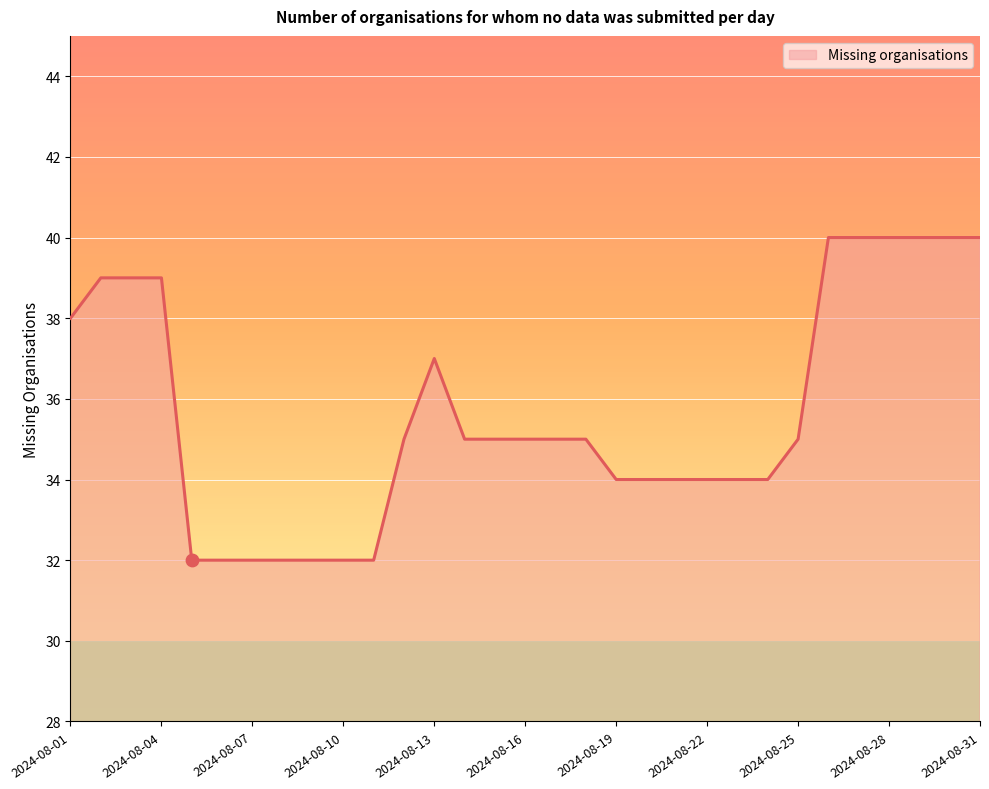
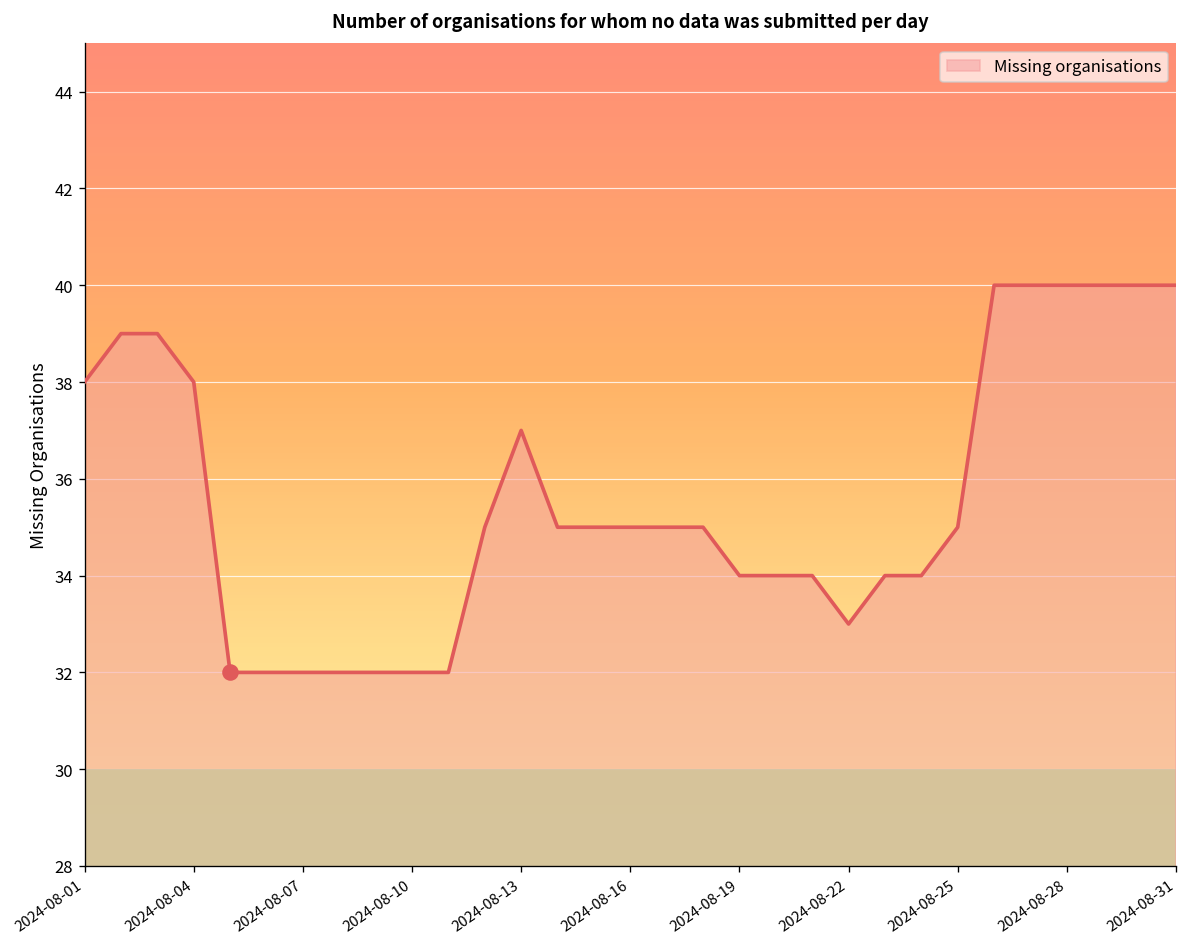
  {
    "Missing organisations": {
      "2024-08-01": 38,
-     "2024-08-04": 39,
+     "2024-08-04": 38,
      "2024-08-07": 32,
      "2024-08-10": 32,
      "2024-08-13": 37,
      "2024-08-16": 35,
      "2024-08-19": 34,
-     "2024-08-22": 34,
+     "2024-08-22": 33,
      "2024-08-25": 35,
      "2024-08-28": 40,
      "2024-08-31": 40
    }
  }
